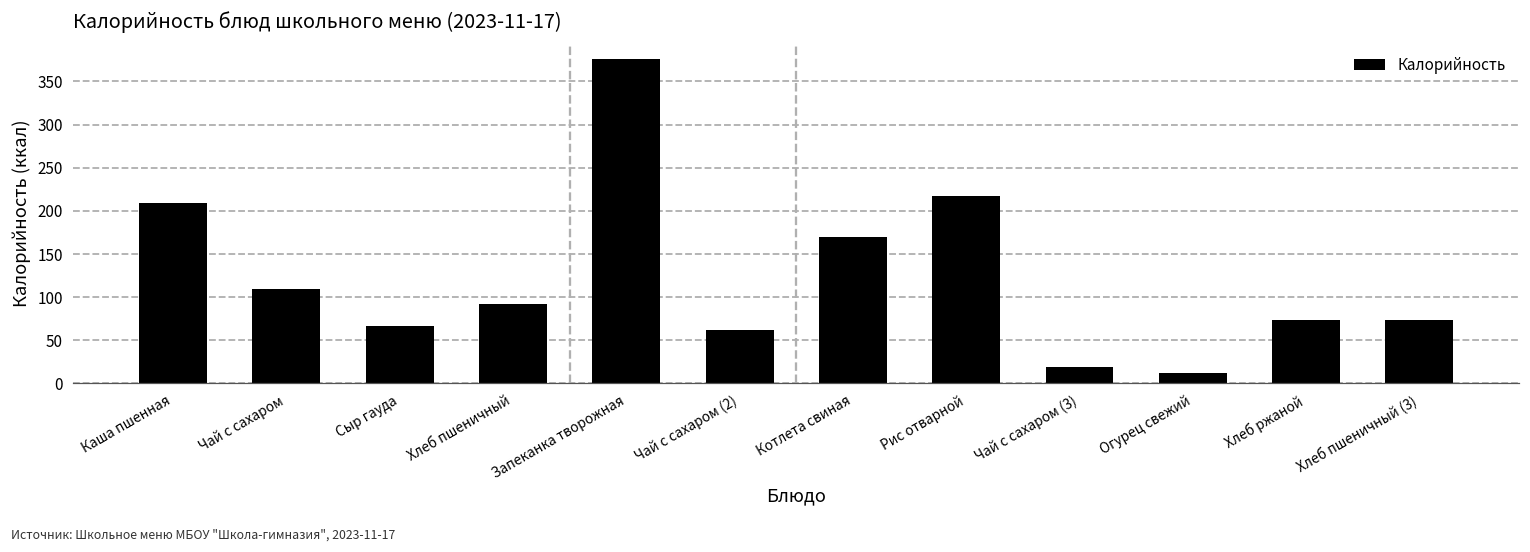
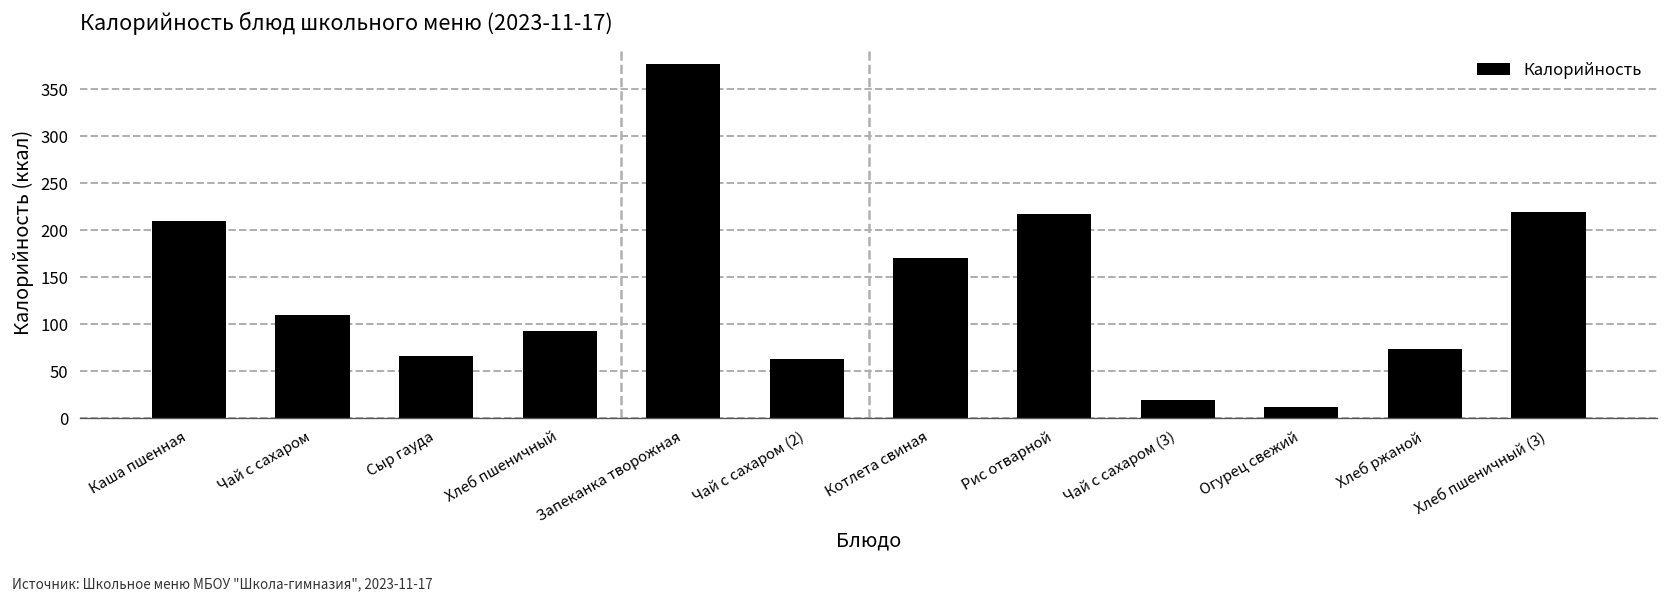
  {
    "Каша пшенная": 210,
    "Чай с сахаром": 110,
    "Сыр гауда": 70,
    "Хлеб пшеничный": 90,
    "Запеканка творожная": 380,
    "Чай с сахаром (2)": 60,
    "Котлета свиная": 170,
    "Рис отварной": 220,
    "Чай с сахаром (3)": 20,
    "Огурец свежий": 10,
    "Хлеб ржаной": 70,
-   "Хлеб пшеничный (3)": 70
+   "Хлеб пшеничный (3)": 220
  }
